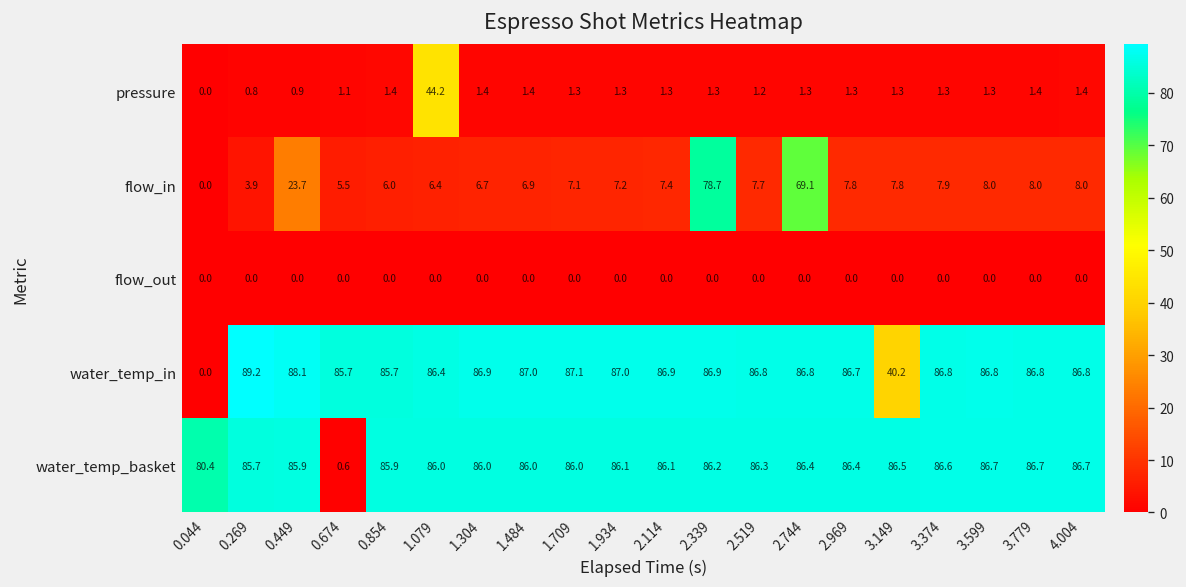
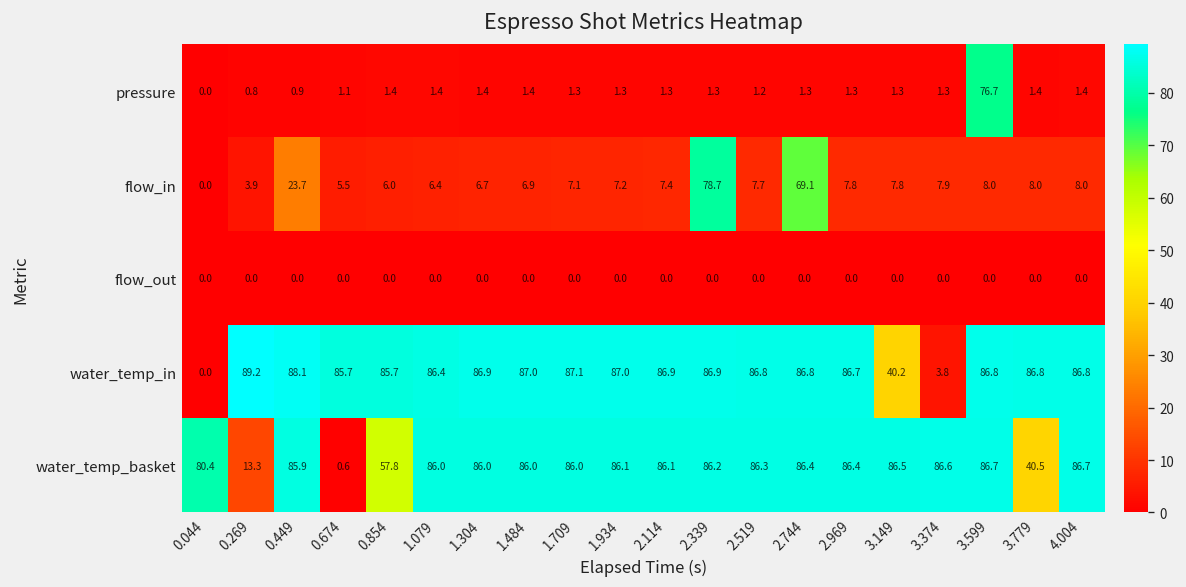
  {
    "pressure": {
      "0.044": 0.0,
      "0.269": 0.8,
      "0.449": 0.9,
      "0.674": 1.1,
      "0.854": 1.4,
-     "1.079": 44.2,
+     "1.079": 1.4,
      "1.304": 1.4,
      "1.484": 1.4,
      "1.709": 1.3,
      "1.934": 1.3,
      "2.114": 1.3,
      "2.339": 1.3,
      "2.519": 1.2,
      "2.744": 1.3,
      "2.969": 1.3,
      "3.149": 1.3,
      "3.374": 1.3,
-     "3.599": 1.3,
+     "3.599": 76.7,
      "3.779": 1.4,
      "4.004": 1.4
    },
    "flow_in": {
      "0.044": 0.0,
      "0.269": 3.9,
      "0.449": 23.7,
      "0.674": 5.5,
      "0.854": 6.0,
      "1.079": 6.4,
      "1.304": 6.7,
      "1.484": 6.9,
      "1.709": 7.1,
      "1.934": 7.2,
      "2.114": 7.4,
      "2.339": 78.7,
      "2.519": 7.7,
      "2.744": 69.1,
      "2.969": 7.8,
      "3.149": 7.8,
      "3.374": 7.9,
      "3.599": 8.0,
      "3.779": 8.0,
      "4.004": 8.0
    },
    "flow_out": {
      "0.044": 0.0,
      "0.269": 0.0,
      "0.449": 0.0,
      "0.674": 0.0,
      "0.854": 0.0,
      "1.079": 0.0,
      "1.304": 0.0,
      "1.484": 0.0,
      "1.709": 0.0,
      "1.934": 0.0,
      "2.114": 0.0,
      "2.339": 0.0,
      "2.519": 0.0,
      "2.744": 0.0,
      "2.969": 0.0,
      "3.149": 0.0,
      "3.374": 0.0,
      "3.599": 0.0,
      "3.779": 0.0,
      "4.004": 0.0
    },
    "water_temp_in": {
      "0.044": 0.0,
      "0.269": 89.2,
      "0.449": 88.1,
      "0.674": 85.7,
      "0.854": 85.7,
      "1.079": 86.4,
      "1.304": 86.9,
      "1.484": 87.0,
      "1.709": 87.1,
      "1.934": 87.0,
      "2.114": 86.9,
      "2.339": 86.9,
      "2.519": 86.8,
      "2.744": 86.8,
      "2.969": 86.7,
      "3.149": 40.2,
-     "3.374": 86.8,
+     "3.374": 3.8,
      "3.599": 86.8,
      "3.779": 86.8,
      "4.004": 86.8
    },
    "water_temp_basket": {
      "0.044": 80.4,
-     "0.269": 85.7,
+     "0.269": 13.3,
      "0.449": 85.9,
      "0.674": 0.6,
-     "0.854": 85.9,
+     "0.854": 57.8,
      "1.079": 86.0,
      "1.304": 86.0,
      "1.484": 86.0,
      "1.709": 86.0,
      "1.934": 86.1,
      "2.114": 86.1,
      "2.339": 86.2,
      "2.519": 86.3,
      "2.744": 86.4,
      "2.969": 86.4,
      "3.149": 86.5,
      "3.374": 86.6,
      "3.599": 86.7,
-     "3.779": 86.7,
+     "3.779": 40.5,
      "4.004": 86.7
    }
  }
